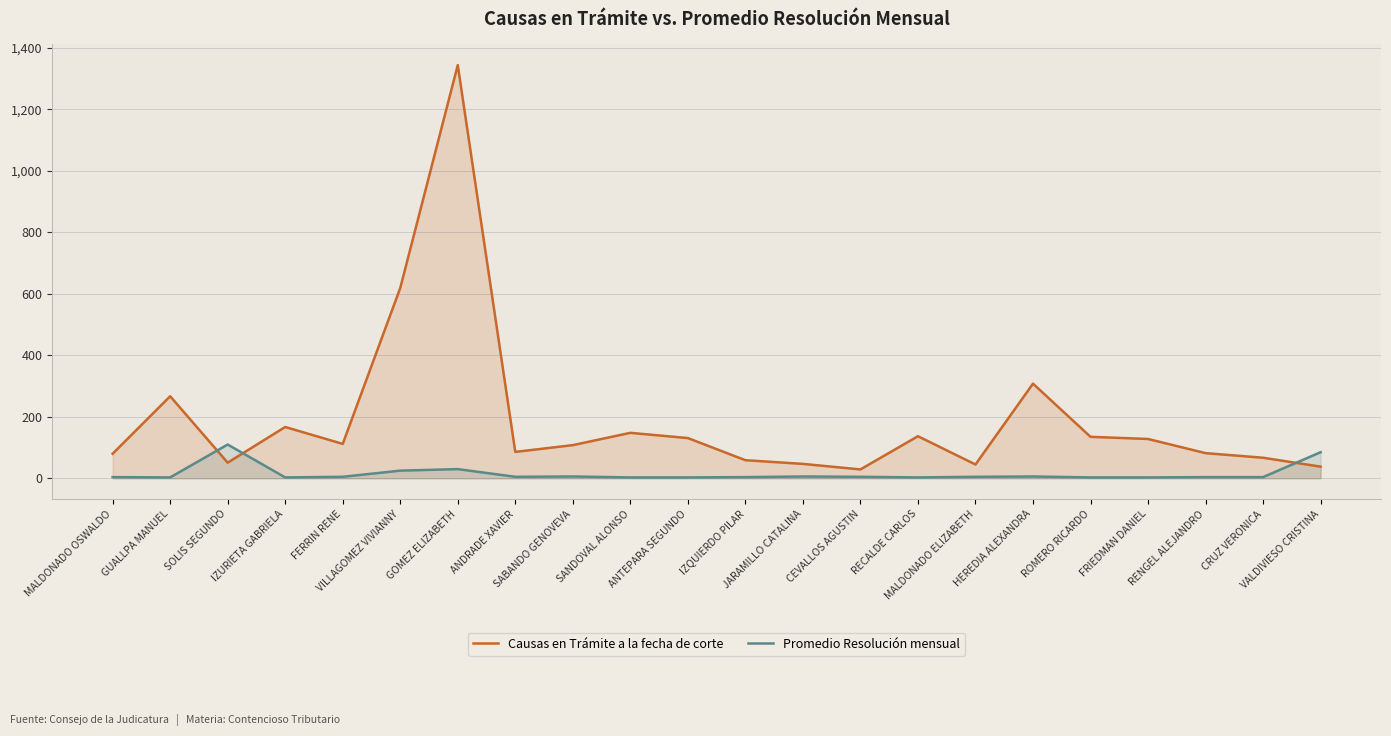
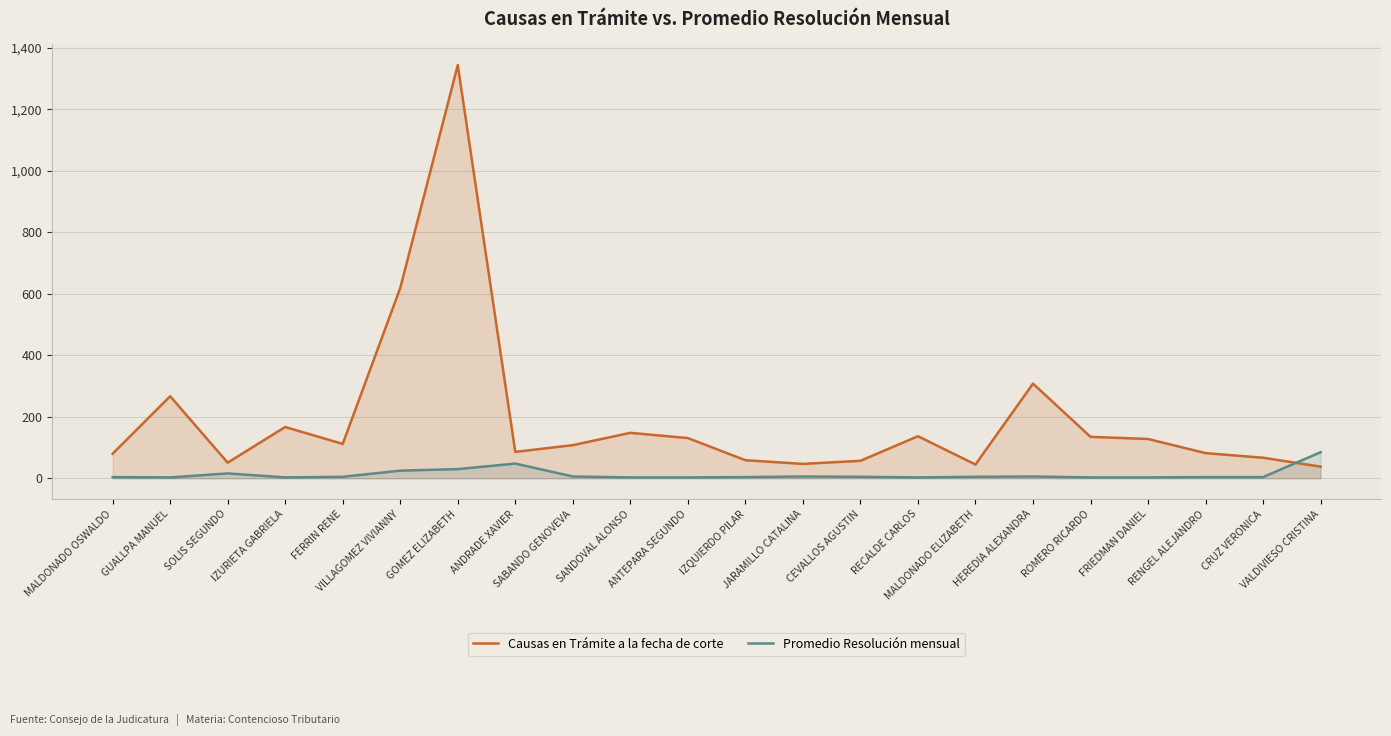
  {
    "Causas en Trámite a la fecha de corte": {
      "MALDONADO OSWALDO": "80",
      "GUALLPA MANUEL": "270",
      "SOLIS SEGUNDO": "50",
      "IZURIETA GABRIELA": "170",
      "FERRIN RENE": "110",
      "VILLAGOMEZ VIVIANNY": "620",
      "GOMEZ ELIZABETH": "1,340",
      "ANDRADE XAVIER": "90",
      "SABANDO GENOVEVA": "110",
      "SANDOVAL ALONSO": "150",
      "ANTEPARA SEGUNDO": "130",
      "IZQUIERDO PILAR": "60",
      "JARAMILLO CATALINA": "50",
-     "CEVALLOS AGUSTIN": "30",
+     "CEVALLOS AGUSTIN": "60",
      "RECALDE CARLOS": "140",
      "MALDONADO ELIZABETH": "50",
      "HEREDIA ALEXANDRA": "310",
      "ROMERO RICARDO": "140",
      "FRIEDMAN DANIEL": "130",
      "RENGEL ALEJANDRO": "80",
      "CRUZ VERONICA": "70",
      "VALDIVIESO CRISTINA": "40"
    },
    "Promedio Resolución mensual": {
      "MALDONADO OSWALDO": "0",
      "GUALLPA MANUEL": "0",
-     "SOLIS SEGUNDO": "110",
+     "SOLIS SEGUNDO": "20",
      "IZURIETA GABRIELA": "0",
      "FERRIN RENE": "10",
      "VILLAGOMEZ VIVIANNY": "30",
      "GOMEZ ELIZABETH": "30",
-     "ANDRADE XAVIER": "10",
+     "ANDRADE XAVIER": "50",
      "SABANDO GENOVEVA": "10",
      "SANDOVAL ALONSO": "0",
      "ANTEPARA SEGUNDO": "0",
      "IZQUIERDO PILAR": "0",
      "JARAMILLO CATALINA": "10",
      "CEVALLOS AGUSTIN": "10",
      "RECALDE CARLOS": "0",
      "MALDONADO ELIZABETH": "10",
      "HEREDIA ALEXANDRA": "10",
      "ROMERO RICARDO": "0",
      "FRIEDMAN DANIEL": "0",
      "RENGEL ALEJANDRO": "0",
      "CRUZ VERONICA": "0",
      "VALDIVIESO CRISTINA": "90"
    }
  }
